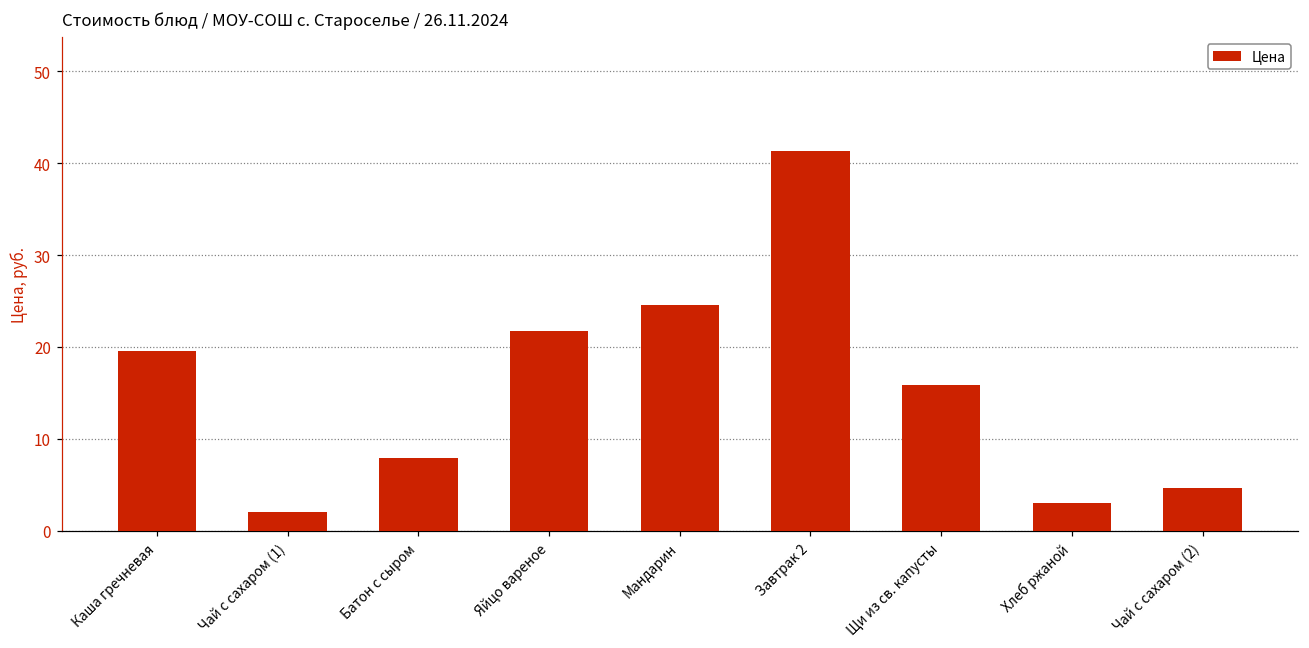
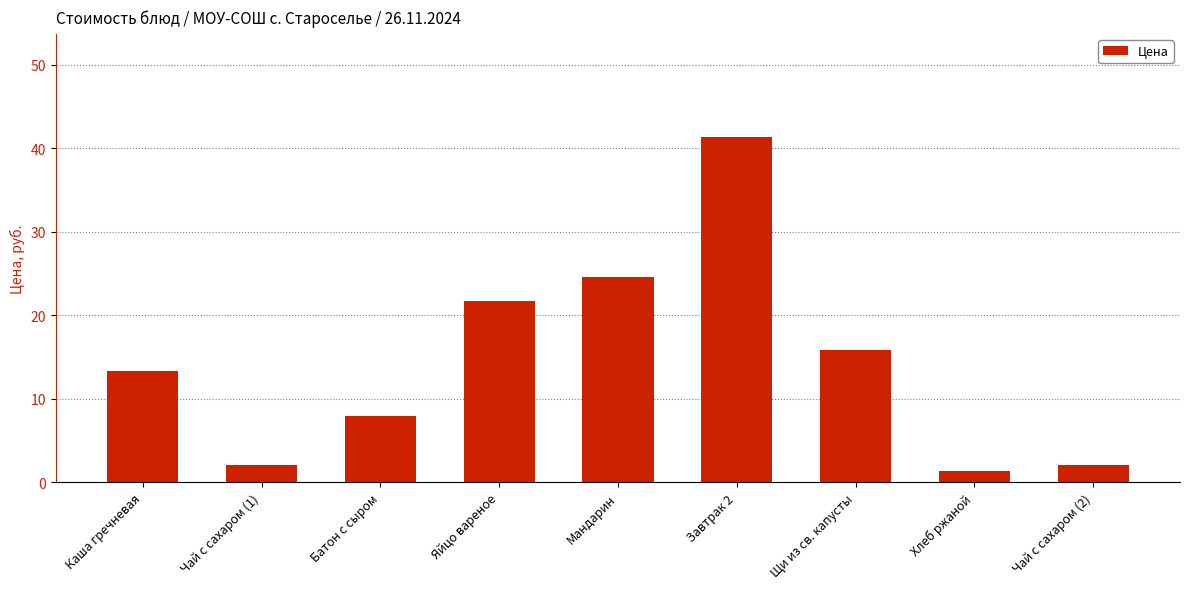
  {
-   "Каша гречневая": 20,
+   "Каша гречневая": 13,
    "Чай с сахаром (1)": 2,
    "Батон с сыром": 8,
    "Яйцо вареное": 22,
    "Мандарин": 25,
    "Завтрак 2": 41,
    "Щи из св. капусты": 16,
-   "Хлеб ржаной": 3,
-   "Чай с сахаром (2)": 5
+   "Хлеб ржаной": 1,
+   "Чай с сахаром (2)": 2
  }
